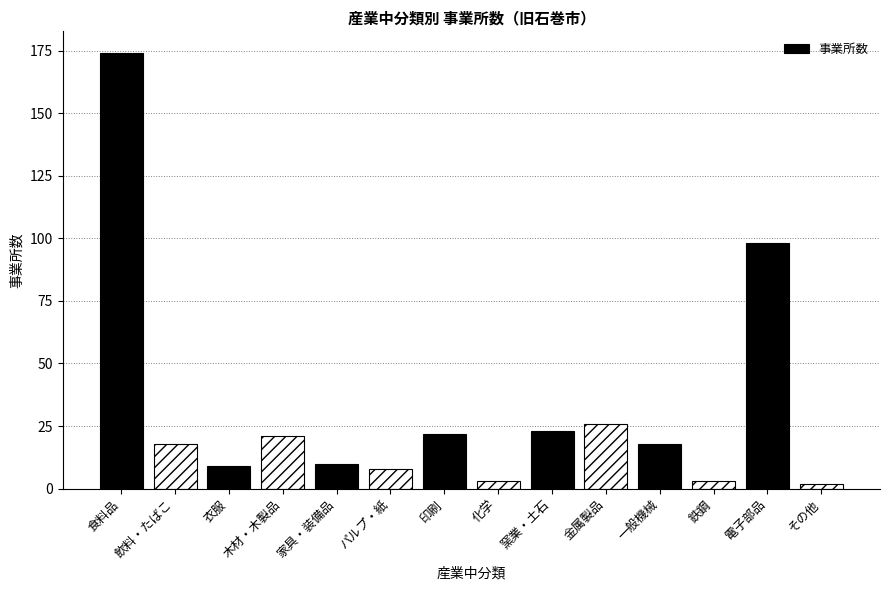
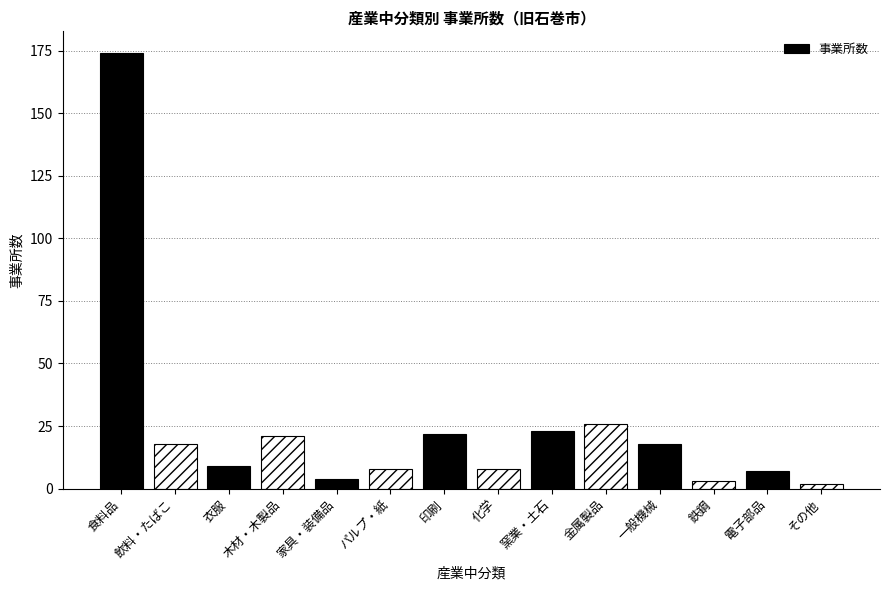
  {
    "食料品": 174,
    "飲料・たばこ": 18,
    "衣服": 9,
    "木材・木製品": 21,
-   "家具・装備品": 10,
+   "家具・装備品": 4,
    "パルプ・紙": 8,
    "印刷": 22,
-   "化学": 3,
+   "化学": 8,
    "窯業・土石": 23,
    "金属製品": 26,
    "一般機械": 18,
    "鉄鋼": 3,
-   "電子部品": 98,
+   "電子部品": 7,
    "その他": 2
  }
